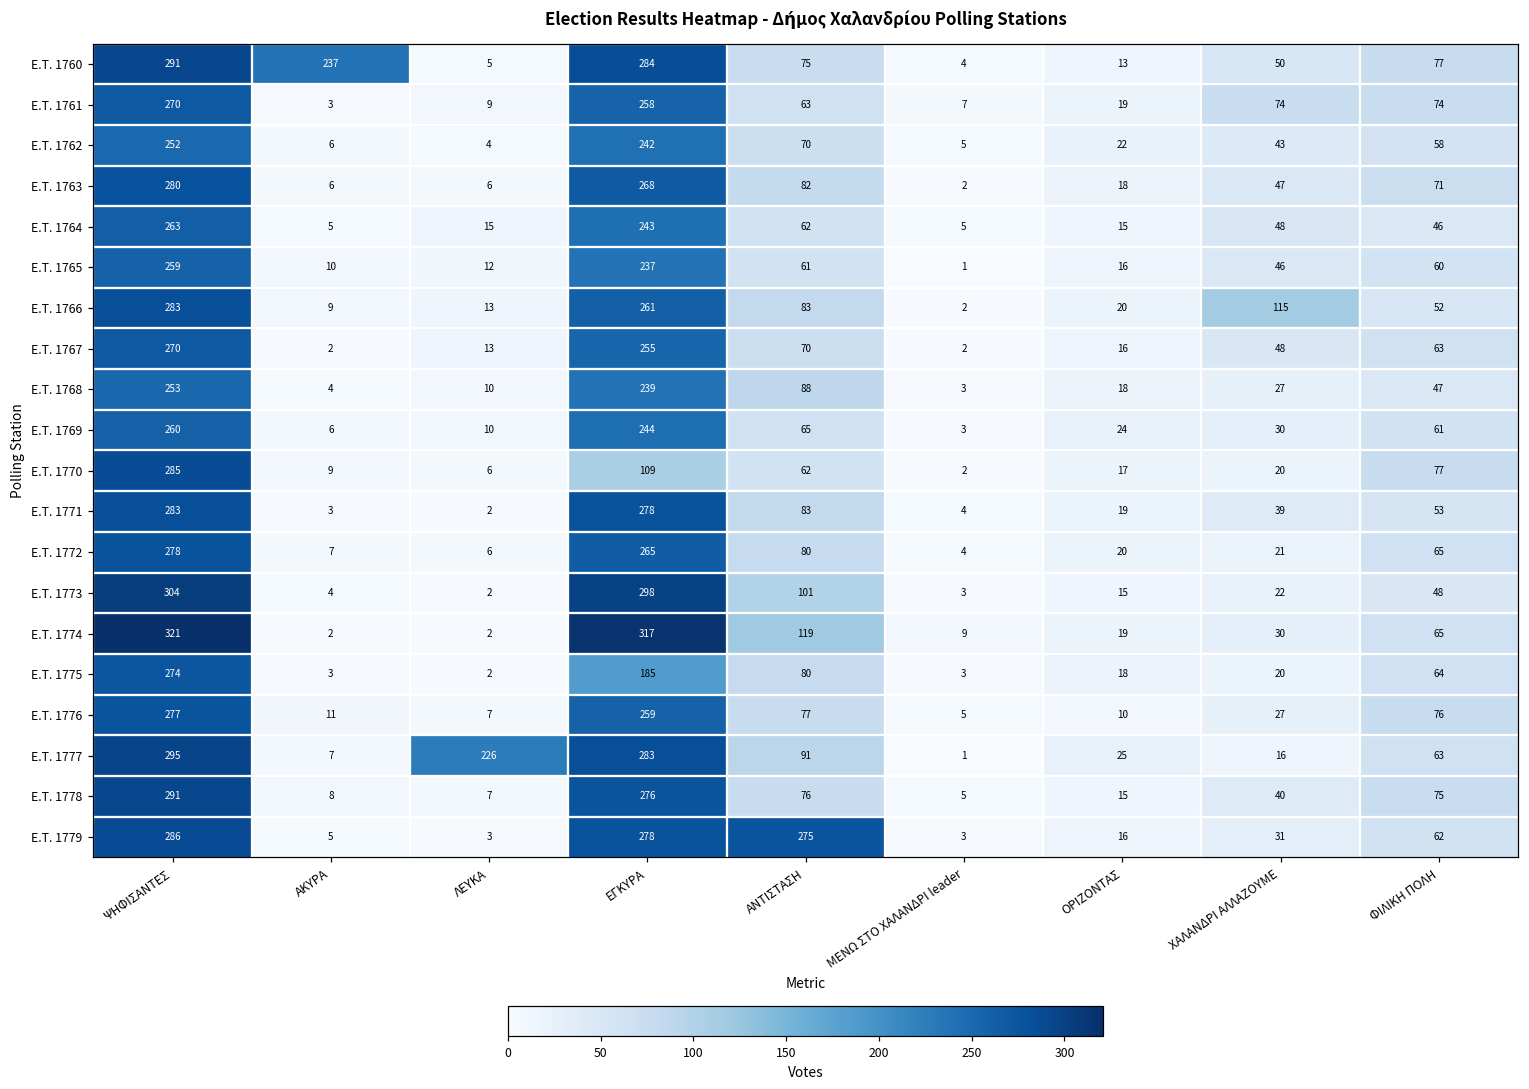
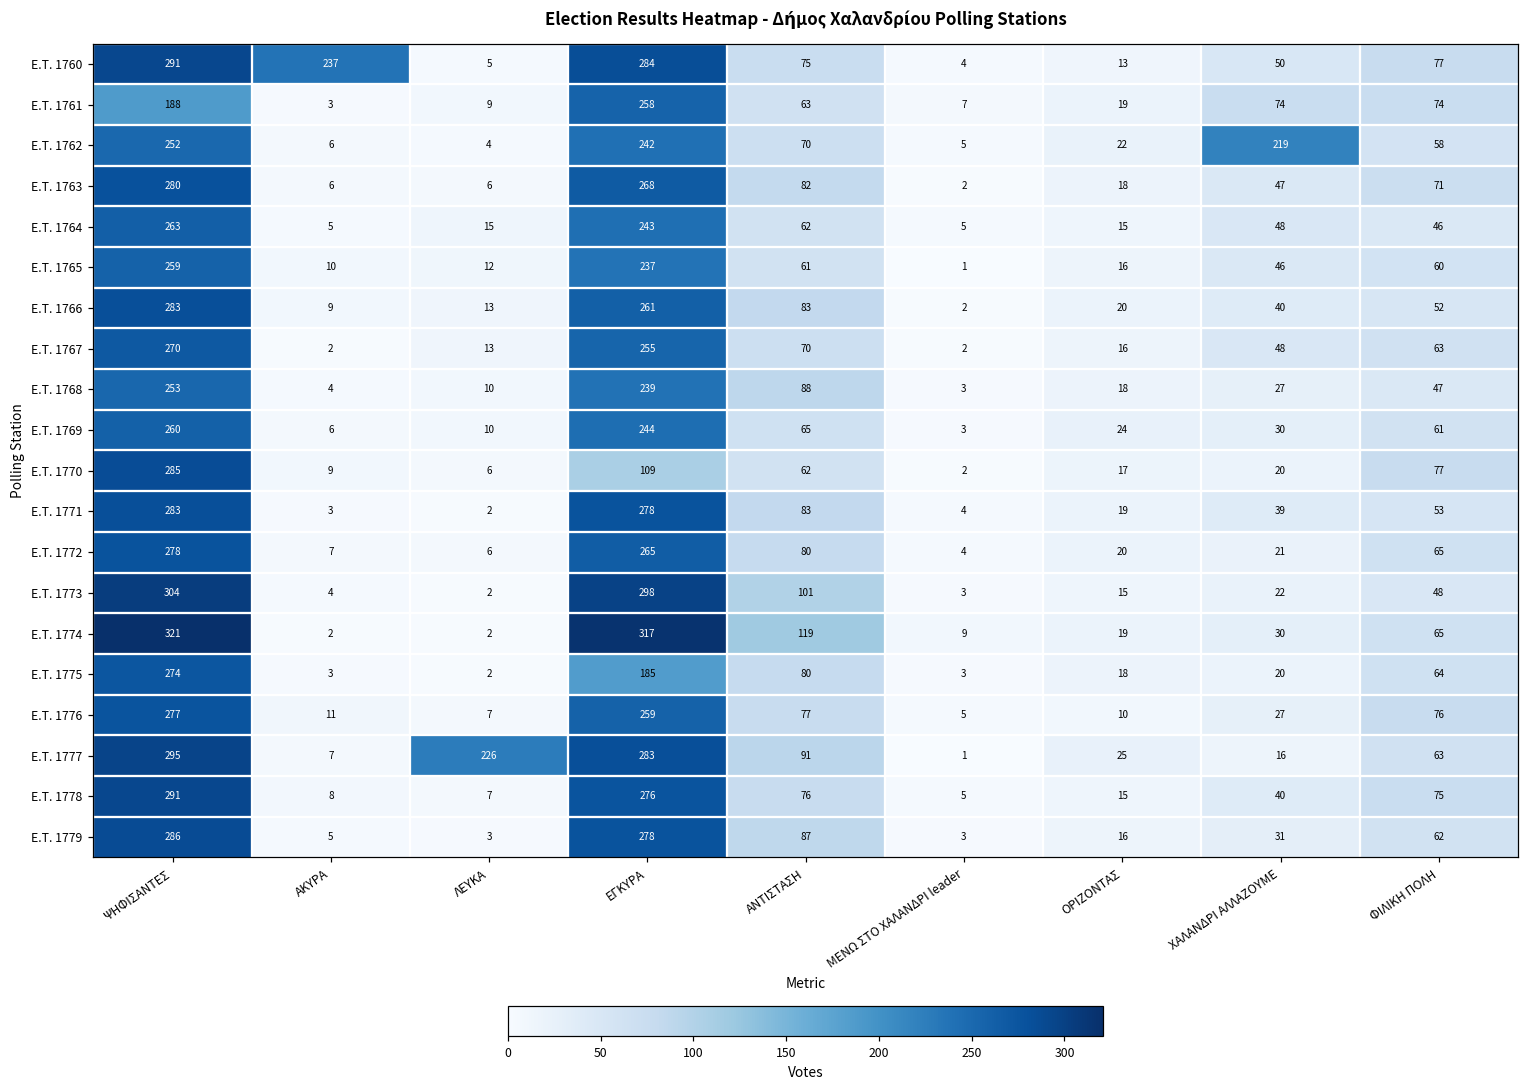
  {
    "E.T. 1760": {
      "ΨΗΦΙΣΑΝΤΕΣ": 291,
      "ΑΚΥΡΑ": 237,
      "ΛΕΥΚΑ": 5,
      "ΕΓΚΥΡΑ": 284,
      "ΑΝΤΙΣΤΑΣΗ": 75,
      "ΜΕΝΩ ΣΤΟ ΧΑΛΑΝΔΡΙ leader": 4,
      "ΟΡΙΖΟΝΤΑΣ": 13,
      "ΧΑΛΑΝΔΡΙ ΑΛΛΑΖΟΥΜΕ": 50,
      "ΦΙΛΙΚΗ ΠΟΛΗ": 77
    },
    "E.T. 1761": {
-     "ΨΗΦΙΣΑΝΤΕΣ": 270,
+     "ΨΗΦΙΣΑΝΤΕΣ": 188,
      "ΑΚΥΡΑ": 3,
      "ΛΕΥΚΑ": 9,
      "ΕΓΚΥΡΑ": 258,
      "ΑΝΤΙΣΤΑΣΗ": 63,
      "ΜΕΝΩ ΣΤΟ ΧΑΛΑΝΔΡΙ leader": 7,
      "ΟΡΙΖΟΝΤΑΣ": 19,
      "ΧΑΛΑΝΔΡΙ ΑΛΛΑΖΟΥΜΕ": 74,
      "ΦΙΛΙΚΗ ΠΟΛΗ": 74
    },
    "E.T. 1762": {
      "ΨΗΦΙΣΑΝΤΕΣ": 252,
      "ΑΚΥΡΑ": 6,
      "ΛΕΥΚΑ": 4,
      "ΕΓΚΥΡΑ": 242,
      "ΑΝΤΙΣΤΑΣΗ": 70,
      "ΜΕΝΩ ΣΤΟ ΧΑΛΑΝΔΡΙ leader": 5,
      "ΟΡΙΖΟΝΤΑΣ": 22,
-     "ΧΑΛΑΝΔΡΙ ΑΛΛΑΖΟΥΜΕ": 43,
+     "ΧΑΛΑΝΔΡΙ ΑΛΛΑΖΟΥΜΕ": 219,
      "ΦΙΛΙΚΗ ΠΟΛΗ": 58
    },
    "E.T. 1763": {
      "ΨΗΦΙΣΑΝΤΕΣ": 280,
      "ΑΚΥΡΑ": 6,
      "ΛΕΥΚΑ": 6,
      "ΕΓΚΥΡΑ": 268,
      "ΑΝΤΙΣΤΑΣΗ": 82,
      "ΜΕΝΩ ΣΤΟ ΧΑΛΑΝΔΡΙ leader": 2,
      "ΟΡΙΖΟΝΤΑΣ": 18,
      "ΧΑΛΑΝΔΡΙ ΑΛΛΑΖΟΥΜΕ": 47,
      "ΦΙΛΙΚΗ ΠΟΛΗ": 71
    },
    "E.T. 1764": {
      "ΨΗΦΙΣΑΝΤΕΣ": 263,
      "ΑΚΥΡΑ": 5,
      "ΛΕΥΚΑ": 15,
      "ΕΓΚΥΡΑ": 243,
      "ΑΝΤΙΣΤΑΣΗ": 62,
      "ΜΕΝΩ ΣΤΟ ΧΑΛΑΝΔΡΙ leader": 5,
      "ΟΡΙΖΟΝΤΑΣ": 15,
      "ΧΑΛΑΝΔΡΙ ΑΛΛΑΖΟΥΜΕ": 48,
      "ΦΙΛΙΚΗ ΠΟΛΗ": 46
    },
    "E.T. 1765": {
      "ΨΗΦΙΣΑΝΤΕΣ": 259,
      "ΑΚΥΡΑ": 10,
      "ΛΕΥΚΑ": 12,
      "ΕΓΚΥΡΑ": 237,
      "ΑΝΤΙΣΤΑΣΗ": 61,
      "ΜΕΝΩ ΣΤΟ ΧΑΛΑΝΔΡΙ leader": 1,
      "ΟΡΙΖΟΝΤΑΣ": 16,
      "ΧΑΛΑΝΔΡΙ ΑΛΛΑΖΟΥΜΕ": 46,
      "ΦΙΛΙΚΗ ΠΟΛΗ": 60
    },
    "E.T. 1766": {
      "ΨΗΦΙΣΑΝΤΕΣ": 283,
      "ΑΚΥΡΑ": 9,
      "ΛΕΥΚΑ": 13,
      "ΕΓΚΥΡΑ": 261,
      "ΑΝΤΙΣΤΑΣΗ": 83,
      "ΜΕΝΩ ΣΤΟ ΧΑΛΑΝΔΡΙ leader": 2,
      "ΟΡΙΖΟΝΤΑΣ": 20,
-     "ΧΑΛΑΝΔΡΙ ΑΛΛΑΖΟΥΜΕ": 115,
+     "ΧΑΛΑΝΔΡΙ ΑΛΛΑΖΟΥΜΕ": 40,
      "ΦΙΛΙΚΗ ΠΟΛΗ": 52
    },
    "E.T. 1767": {
      "ΨΗΦΙΣΑΝΤΕΣ": 270,
      "ΑΚΥΡΑ": 2,
      "ΛΕΥΚΑ": 13,
      "ΕΓΚΥΡΑ": 255,
      "ΑΝΤΙΣΤΑΣΗ": 70,
      "ΜΕΝΩ ΣΤΟ ΧΑΛΑΝΔΡΙ leader": 2,
      "ΟΡΙΖΟΝΤΑΣ": 16,
      "ΧΑΛΑΝΔΡΙ ΑΛΛΑΖΟΥΜΕ": 48,
      "ΦΙΛΙΚΗ ΠΟΛΗ": 63
    },
    "E.T. 1768": {
      "ΨΗΦΙΣΑΝΤΕΣ": 253,
      "ΑΚΥΡΑ": 4,
      "ΛΕΥΚΑ": 10,
      "ΕΓΚΥΡΑ": 239,
      "ΑΝΤΙΣΤΑΣΗ": 88,
      "ΜΕΝΩ ΣΤΟ ΧΑΛΑΝΔΡΙ leader": 3,
      "ΟΡΙΖΟΝΤΑΣ": 18,
      "ΧΑΛΑΝΔΡΙ ΑΛΛΑΖΟΥΜΕ": 27,
      "ΦΙΛΙΚΗ ΠΟΛΗ": 47
    },
    "E.T. 1769": {
      "ΨΗΦΙΣΑΝΤΕΣ": 260,
      "ΑΚΥΡΑ": 6,
      "ΛΕΥΚΑ": 10,
      "ΕΓΚΥΡΑ": 244,
      "ΑΝΤΙΣΤΑΣΗ": 65,
      "ΜΕΝΩ ΣΤΟ ΧΑΛΑΝΔΡΙ leader": 3,
      "ΟΡΙΖΟΝΤΑΣ": 24,
      "ΧΑΛΑΝΔΡΙ ΑΛΛΑΖΟΥΜΕ": 30,
      "ΦΙΛΙΚΗ ΠΟΛΗ": 61
    },
    "E.T. 1770": {
      "ΨΗΦΙΣΑΝΤΕΣ": 285,
      "ΑΚΥΡΑ": 9,
      "ΛΕΥΚΑ": 6,
      "ΕΓΚΥΡΑ": 109,
      "ΑΝΤΙΣΤΑΣΗ": 62,
      "ΜΕΝΩ ΣΤΟ ΧΑΛΑΝΔΡΙ leader": 2,
      "ΟΡΙΖΟΝΤΑΣ": 17,
      "ΧΑΛΑΝΔΡΙ ΑΛΛΑΖΟΥΜΕ": 20,
      "ΦΙΛΙΚΗ ΠΟΛΗ": 77
    },
    "E.T. 1771": {
      "ΨΗΦΙΣΑΝΤΕΣ": 283,
      "ΑΚΥΡΑ": 3,
      "ΛΕΥΚΑ": 2,
      "ΕΓΚΥΡΑ": 278,
      "ΑΝΤΙΣΤΑΣΗ": 83,
      "ΜΕΝΩ ΣΤΟ ΧΑΛΑΝΔΡΙ leader": 4,
      "ΟΡΙΖΟΝΤΑΣ": 19,
      "ΧΑΛΑΝΔΡΙ ΑΛΛΑΖΟΥΜΕ": 39,
      "ΦΙΛΙΚΗ ΠΟΛΗ": 53
    },
    "E.T. 1772": {
      "ΨΗΦΙΣΑΝΤΕΣ": 278,
      "ΑΚΥΡΑ": 7,
      "ΛΕΥΚΑ": 6,
      "ΕΓΚΥΡΑ": 265,
      "ΑΝΤΙΣΤΑΣΗ": 80,
      "ΜΕΝΩ ΣΤΟ ΧΑΛΑΝΔΡΙ leader": 4,
      "ΟΡΙΖΟΝΤΑΣ": 20,
      "ΧΑΛΑΝΔΡΙ ΑΛΛΑΖΟΥΜΕ": 21,
      "ΦΙΛΙΚΗ ΠΟΛΗ": 65
    },
    "E.T. 1773": {
      "ΨΗΦΙΣΑΝΤΕΣ": 304,
      "ΑΚΥΡΑ": 4,
      "ΛΕΥΚΑ": 2,
      "ΕΓΚΥΡΑ": 298,
      "ΑΝΤΙΣΤΑΣΗ": 101,
      "ΜΕΝΩ ΣΤΟ ΧΑΛΑΝΔΡΙ leader": 3,
      "ΟΡΙΖΟΝΤΑΣ": 15,
      "ΧΑΛΑΝΔΡΙ ΑΛΛΑΖΟΥΜΕ": 22,
      "ΦΙΛΙΚΗ ΠΟΛΗ": 48
    },
    "E.T. 1774": {
      "ΨΗΦΙΣΑΝΤΕΣ": 321,
      "ΑΚΥΡΑ": 2,
      "ΛΕΥΚΑ": 2,
      "ΕΓΚΥΡΑ": 317,
      "ΑΝΤΙΣΤΑΣΗ": 119,
      "ΜΕΝΩ ΣΤΟ ΧΑΛΑΝΔΡΙ leader": 9,
      "ΟΡΙΖΟΝΤΑΣ": 19,
      "ΧΑΛΑΝΔΡΙ ΑΛΛΑΖΟΥΜΕ": 30,
      "ΦΙΛΙΚΗ ΠΟΛΗ": 65
    },
    "E.T. 1775": {
      "ΨΗΦΙΣΑΝΤΕΣ": 274,
      "ΑΚΥΡΑ": 3,
      "ΛΕΥΚΑ": 2,
      "ΕΓΚΥΡΑ": 185,
      "ΑΝΤΙΣΤΑΣΗ": 80,
      "ΜΕΝΩ ΣΤΟ ΧΑΛΑΝΔΡΙ leader": 3,
      "ΟΡΙΖΟΝΤΑΣ": 18,
      "ΧΑΛΑΝΔΡΙ ΑΛΛΑΖΟΥΜΕ": 20,
      "ΦΙΛΙΚΗ ΠΟΛΗ": 64
    },
    "E.T. 1776": {
      "ΨΗΦΙΣΑΝΤΕΣ": 277,
      "ΑΚΥΡΑ": 11,
      "ΛΕΥΚΑ": 7,
      "ΕΓΚΥΡΑ": 259,
      "ΑΝΤΙΣΤΑΣΗ": 77,
      "ΜΕΝΩ ΣΤΟ ΧΑΛΑΝΔΡΙ leader": 5,
      "ΟΡΙΖΟΝΤΑΣ": 10,
      "ΧΑΛΑΝΔΡΙ ΑΛΛΑΖΟΥΜΕ": 27,
      "ΦΙΛΙΚΗ ΠΟΛΗ": 76
    },
    "E.T. 1777": {
      "ΨΗΦΙΣΑΝΤΕΣ": 295,
      "ΑΚΥΡΑ": 7,
      "ΛΕΥΚΑ": 226,
      "ΕΓΚΥΡΑ": 283,
      "ΑΝΤΙΣΤΑΣΗ": 91,
      "ΜΕΝΩ ΣΤΟ ΧΑΛΑΝΔΡΙ leader": 1,
      "ΟΡΙΖΟΝΤΑΣ": 25,
      "ΧΑΛΑΝΔΡΙ ΑΛΛΑΖΟΥΜΕ": 16,
      "ΦΙΛΙΚΗ ΠΟΛΗ": 63
    },
    "E.T. 1778": {
      "ΨΗΦΙΣΑΝΤΕΣ": 291,
      "ΑΚΥΡΑ": 8,
      "ΛΕΥΚΑ": 7,
      "ΕΓΚΥΡΑ": 276,
      "ΑΝΤΙΣΤΑΣΗ": 76,
      "ΜΕΝΩ ΣΤΟ ΧΑΛΑΝΔΡΙ leader": 5,
      "ΟΡΙΖΟΝΤΑΣ": 15,
      "ΧΑΛΑΝΔΡΙ ΑΛΛΑΖΟΥΜΕ": 40,
      "ΦΙΛΙΚΗ ΠΟΛΗ": 75
    },
    "E.T. 1779": {
      "ΨΗΦΙΣΑΝΤΕΣ": 286,
      "ΑΚΥΡΑ": 5,
      "ΛΕΥΚΑ": 3,
      "ΕΓΚΥΡΑ": 278,
-     "ΑΝΤΙΣΤΑΣΗ": 275,
+     "ΑΝΤΙΣΤΑΣΗ": 87,
      "ΜΕΝΩ ΣΤΟ ΧΑΛΑΝΔΡΙ leader": 3,
      "ΟΡΙΖΟΝΤΑΣ": 16,
      "ΧΑΛΑΝΔΡΙ ΑΛΛΑΖΟΥΜΕ": 31,
      "ΦΙΛΙΚΗ ΠΟΛΗ": 62
    }
  }
